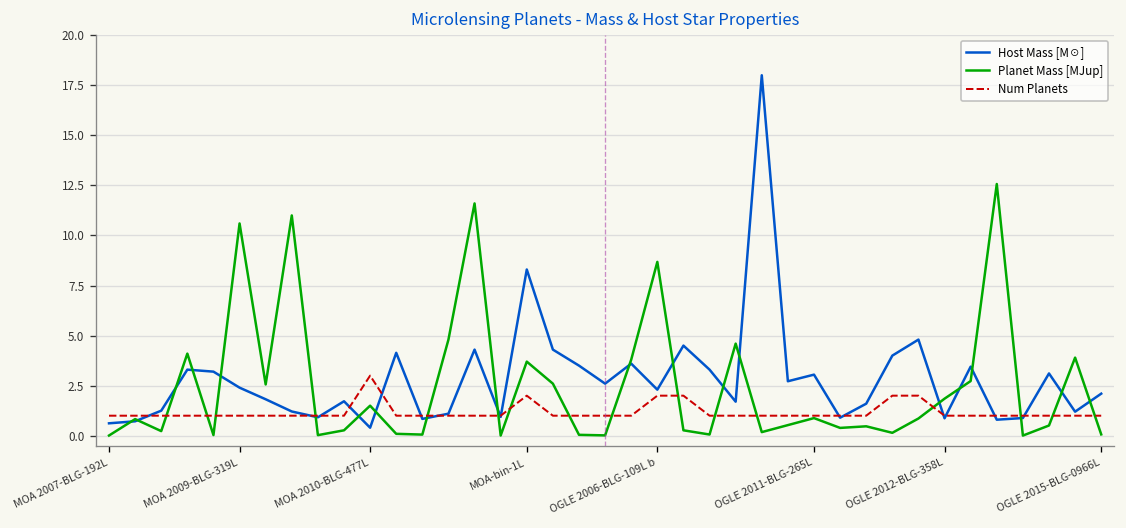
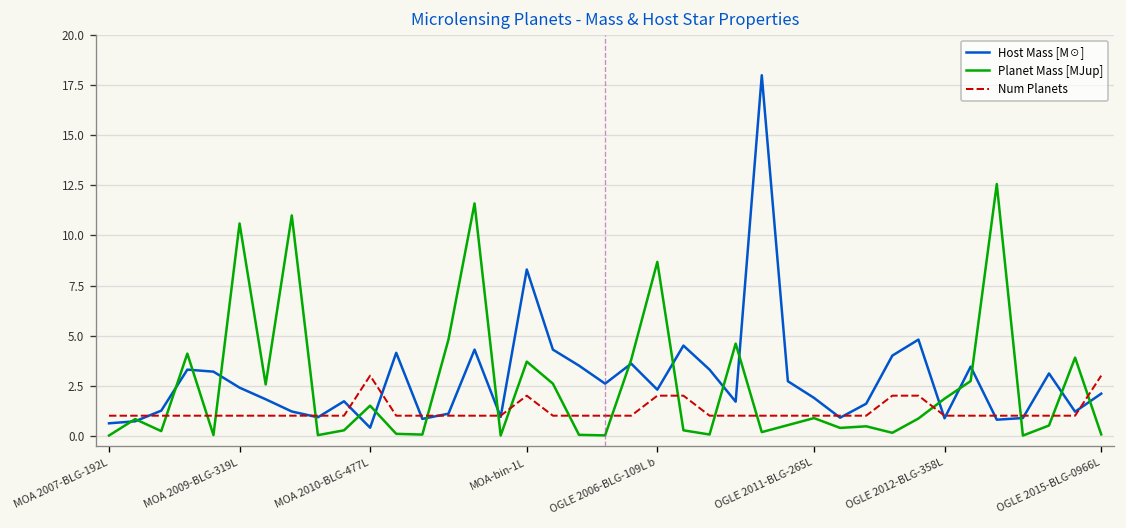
  {
    "Host Mass [M☉]": {
      "MOA 2007-BLG-192L": 0.6,
      "MOA 2009-BLG-319L": 2.4,
      "MOA 2010-BLG-477L": 0.4,
      "MOA-bin-1L": 8.3,
      "OGLE 2006-BLG-109L b": 2.3,
-     "OGLE 2011-BLG-265L": 3.1,
+     "OGLE 2011-BLG-265L": 1.9,
      "OGLE 2015-BLG-0966L": 2.1
    },
    "Planet Mass [MJup]": {
      "MOA 2007-BLG-192L": 0.0,
      "MOA 2009-BLG-319L": 10.6,
      "MOA 2010-BLG-477L": 1.5,
      "MOA-bin-1L": 3.7,
      "OGLE 2006-BLG-109L b": 8.7,
      "OGLE 2012-BLG-358L": 1.9,
      "OGLE 2015-BLG-0966L": 0.1
    },
    "Num Planets": {
      "MOA 2007-BLG-192L": 1,
      "MOA 2009-BLG-319L": 1,
      "MOA 2010-BLG-477L": 3,
      "MOA-bin-1L": 2,
      "OGLE 2006-BLG-109L b": 2,
-     "OGLE 2015-BLG-0966L": 1
+     "OGLE 2015-BLG-0966L": 3
    }
  }
